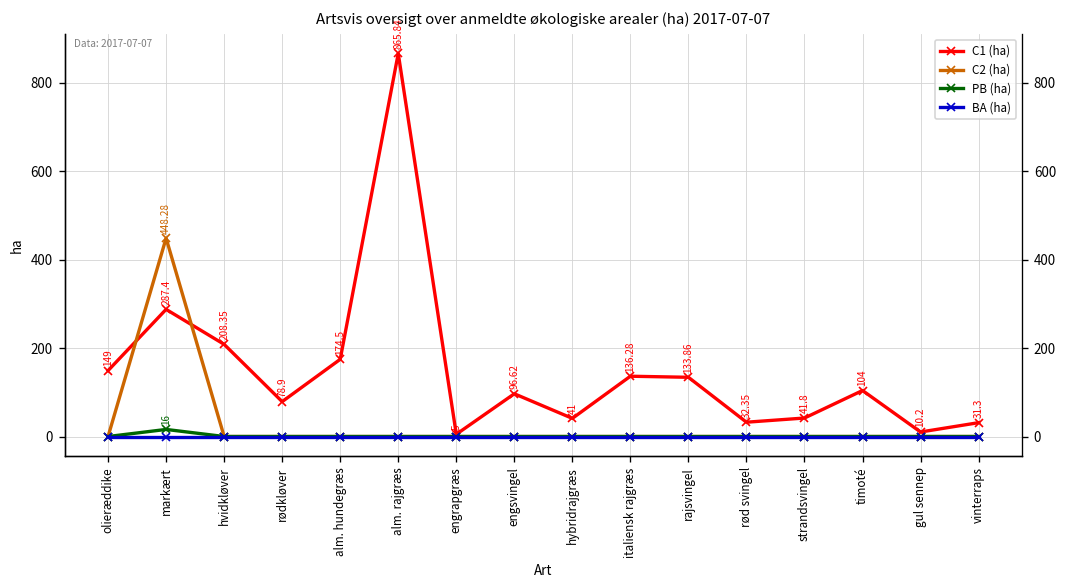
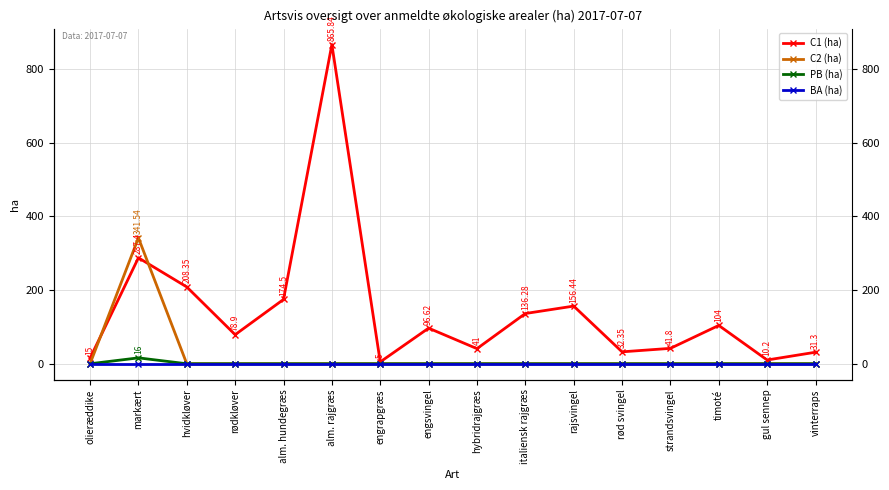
  {
    "C1 (ha)": {
-     "olieræddike": 149,
+     "olieræddike": 15,
      "hvidkløver": 208.35,
      "rødkløver": 78.9,
      "alm. hundegræs": 174.5,
      "alm. rajgræs": 865.84,
      "engsvingel": 96.62,
      "hybridrajgræs": 41,
      "italiensk rajgræs": 136.28,
-     "rajsvingel": 133.86,
+     "rajsvingel": 156.44,
      "rød svingel": 32.35,
      "strandsvingel": 41.8,
      "timoté": 104,
      "gul sennep": 10.2,
      "vinterraps": 31.3
    },
    "C2 (ha)": {
-     "markært": 448.28
+     "markært": 341.54
    },
    "PB (ha)": {
      "markært": 16
    },
    "BA (ha)": {
      "markært": 0
    }
  }
